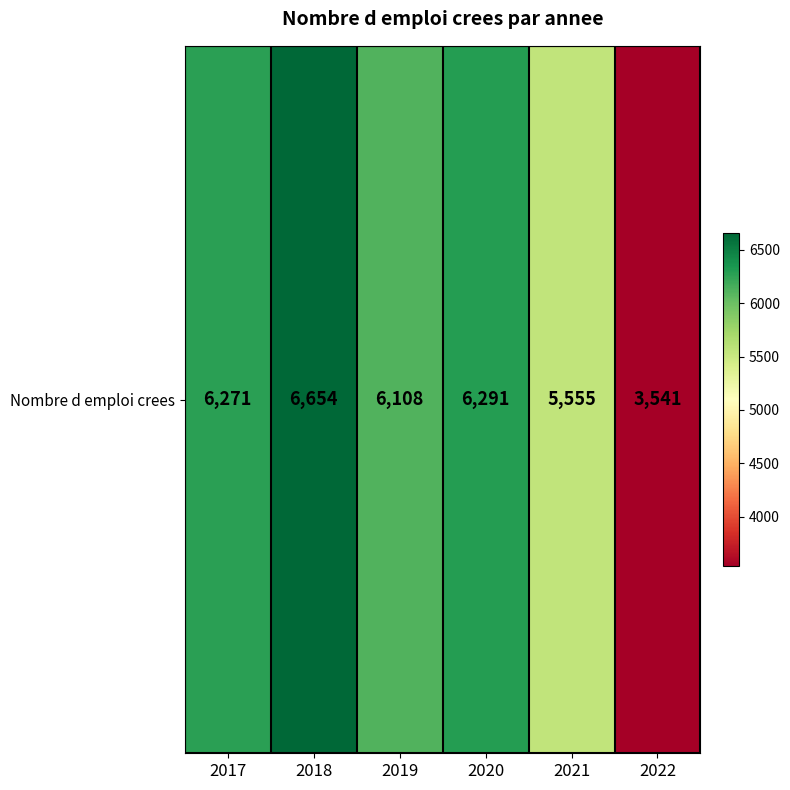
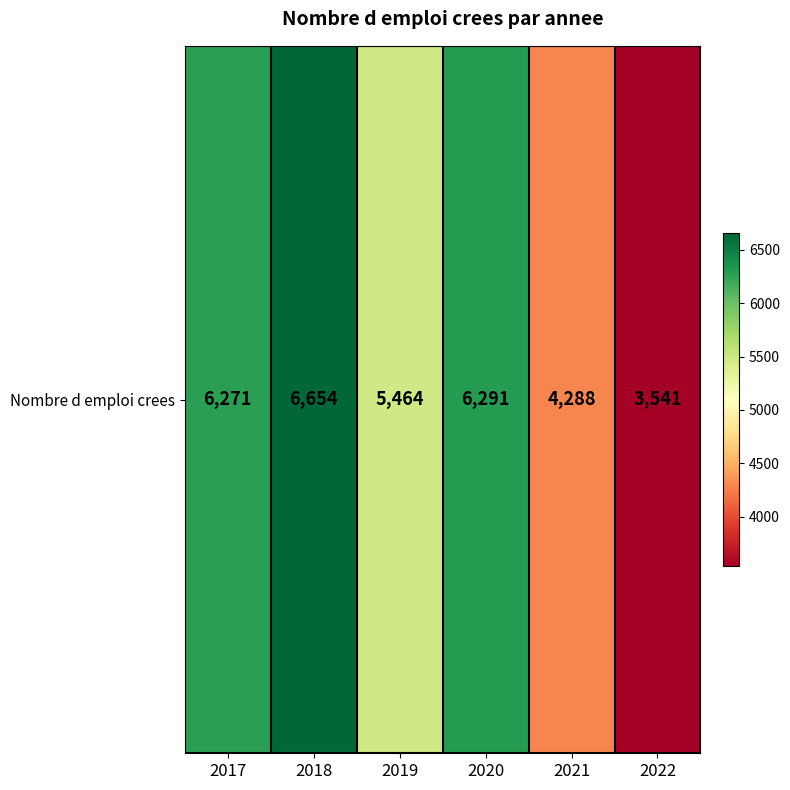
  {
    "Nombre d emploi crees": {
      "2017": "6,271",
      "2018": "6,654",
-     "2019": "6,108",
+     "2019": "5,464",
      "2020": "6,291",
-     "2021": "5,555",
+     "2021": "4,288",
      "2022": "3,541"
    }
  }
